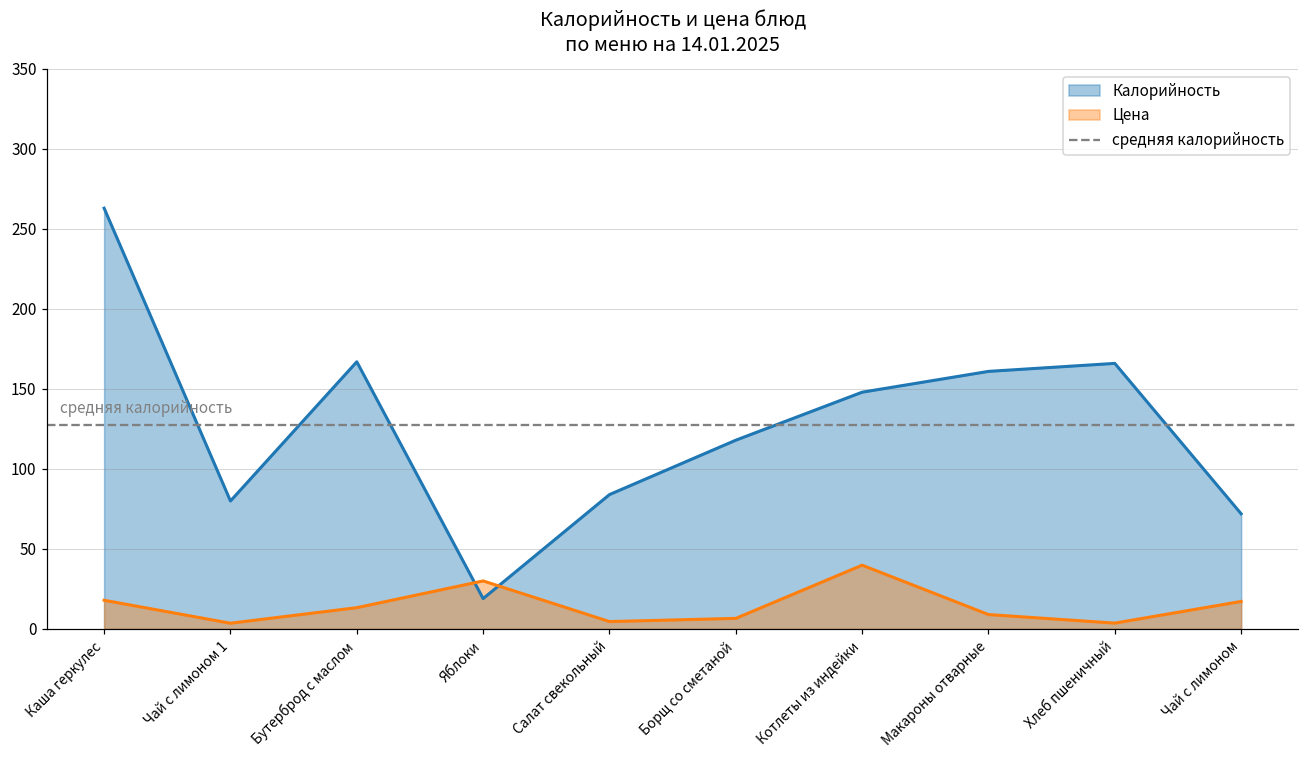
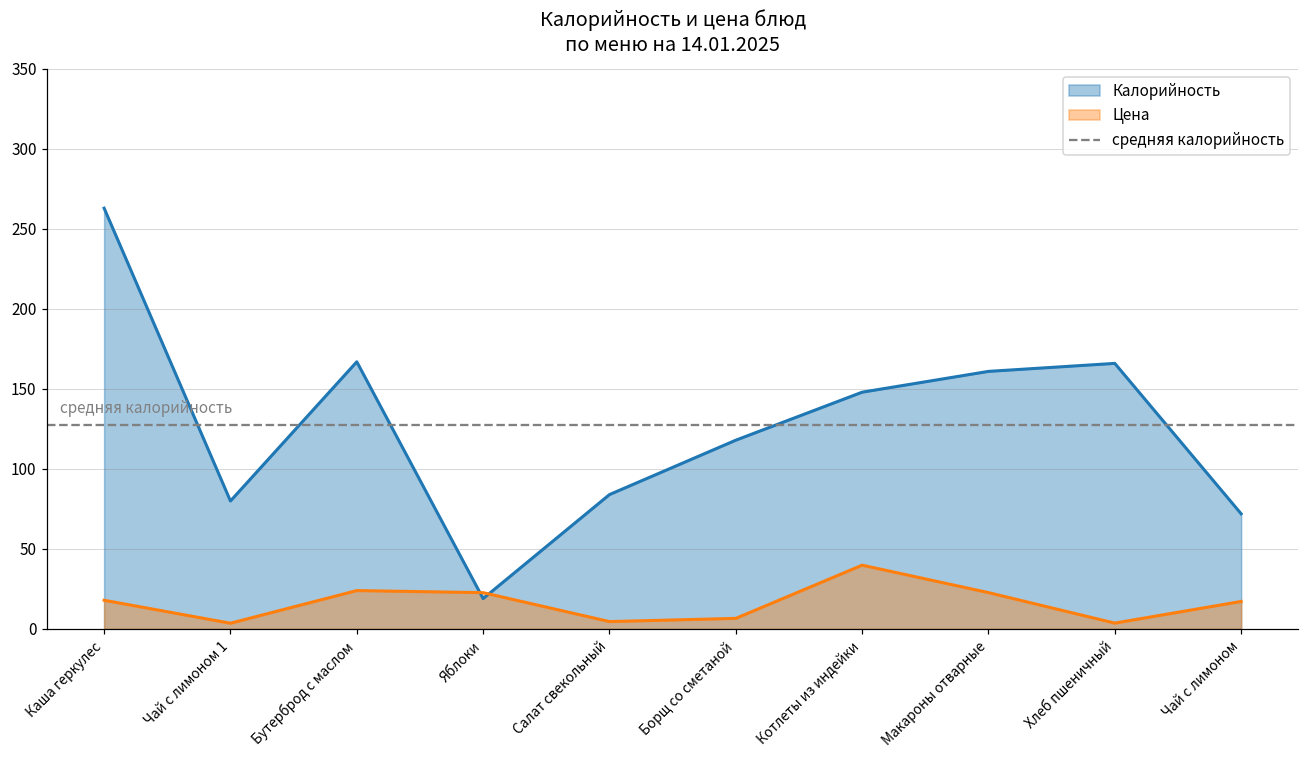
  {
    "Калорийность": {
      "Каша геркулес": 263,
      "Чай с лимоном 1": 80,
      "Бутерброд с маслом": 167,
      "Яблоки": 19,
      "Салат свекольный": 84,
      "Борщ со сметаной": 118,
      "Котлеты из индейки": 148,
      "Макароны отварные": 161,
      "Хлеб пшеничный": 166,
      "Чай с лимоном": 72
    },
    "Цена": {
      "Каша геркулес": 18,
      "Чай с лимоном 1": 4,
-     "Бутерброд с маслом": 13,
-     "Яблоки": 30,
+     "Бутерброд с маслом": 24,
+     "Яблоки": 23,
      "Салат свекольный": 5,
      "Борщ со сметаной": 7,
      "Котлеты из индейки": 40,
-     "Макароны отварные": 9,
+     "Макароны отварные": 23,
      "Хлеб пшеничный": 4,
      "Чай с лимоном": 17
    }
  }
